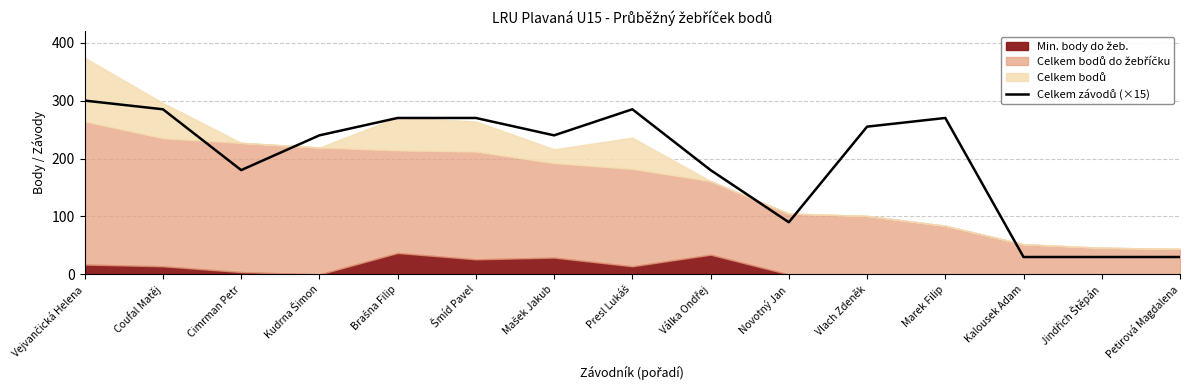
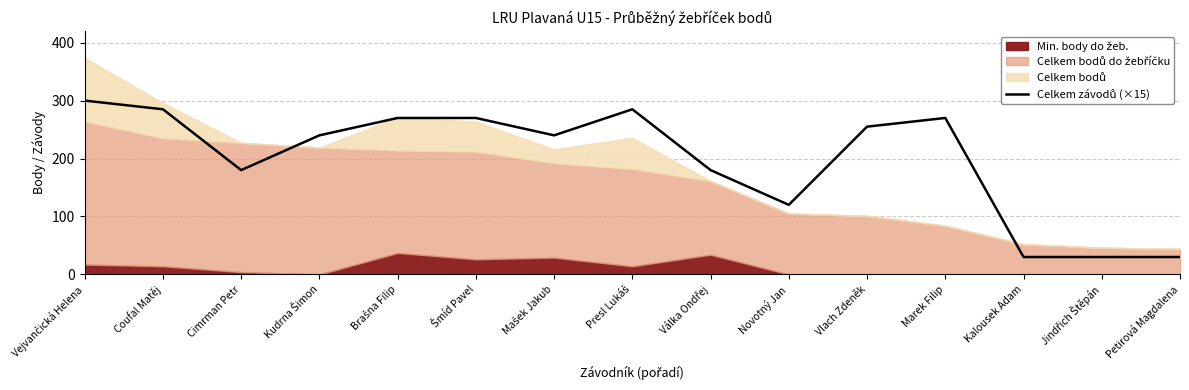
  {
    "Celkem závodů (×15)": {
      "Vejvančická Helena": 300,
      "Coufal Matěj": 290,
      "Cimrman Petr": 180,
      "Kudrna Šimon": 240,
      "Šmíd Pavel": 270,
      "Mašek Jakub": 240,
      "Presl Lukáš": 290,
      "Válka Ondřej": 180,
-     "Novotný Jan": 90,
+     "Novotný Jan": 120,
      "Vlach Zdeněk": 260,
      "Marek Filip": 270,
      "Kalousek Adam": 30,
      "Jindřich Štěpán": 30,
      "Petirová Magdalena": 30
    },
    "Min. body do žeb.": {
      "Vejvančická Helena": 20,
      "Coufal Matěj": 10,
      "Kudrna Šimon": 0,
      "Brašna Filip": 40,
      "Šmíd Pavel": 30,
      "Mašek Jakub": 30,
      "Presl Lukáš": 10,
      "Válka Ondřej": 30,
      "Novotný Jan": 0,
      "Vlach Zdeněk": 0,
      "Marek Filip": 0,
      "Kalousek Adam": 0,
      "Jindřich Štěpán": 0,
      "Petirová Magdalena": 0
    }
  }
